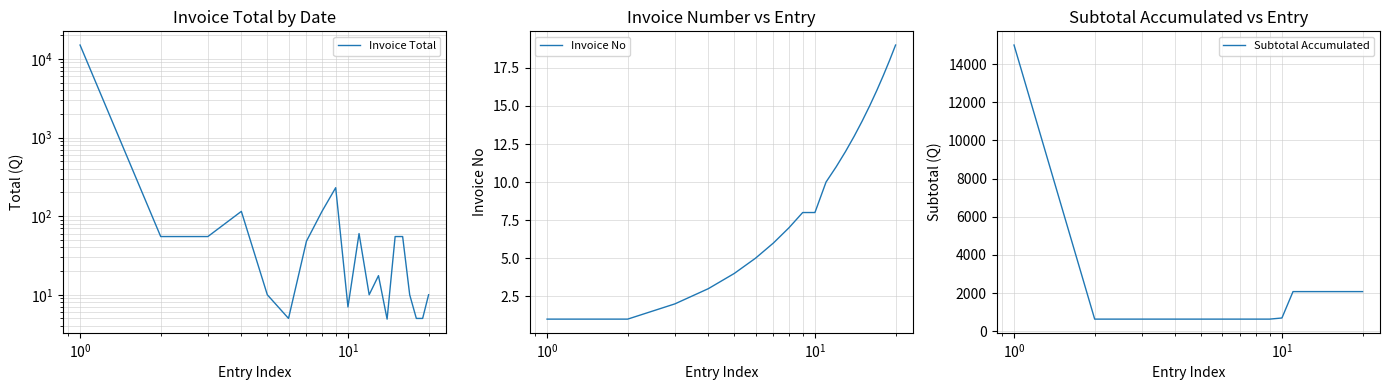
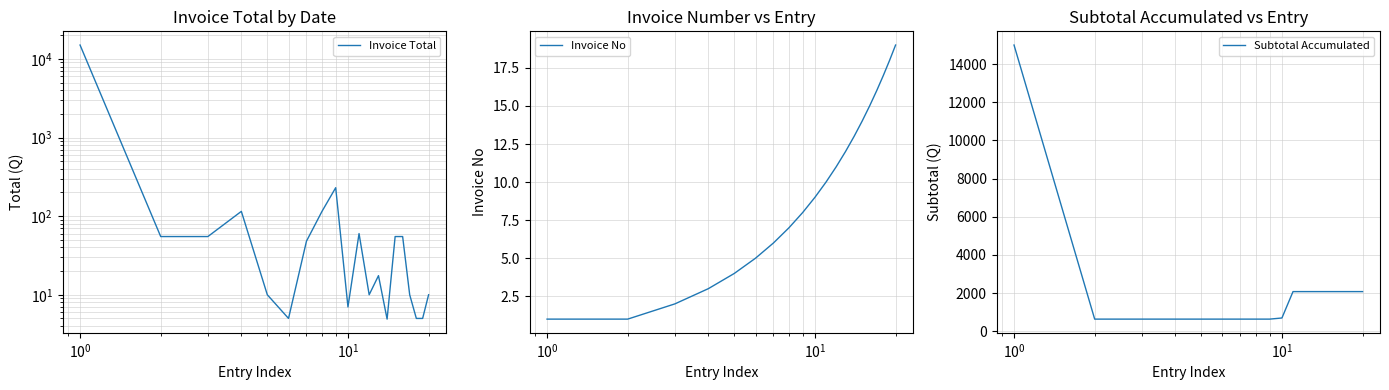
  {
    "Invoice Total by Date": {
      "10^0": 15000,
      "10^1": 7
    },
    "Invoice Number vs Entry": {
      "10^0": 1,
-     "10^1": 8
+     "10^1": 9
    },
    "Subtotal Accumulated vs Entry": {
      "10^0": 15000,
      "10^1": 700
    }
  }
